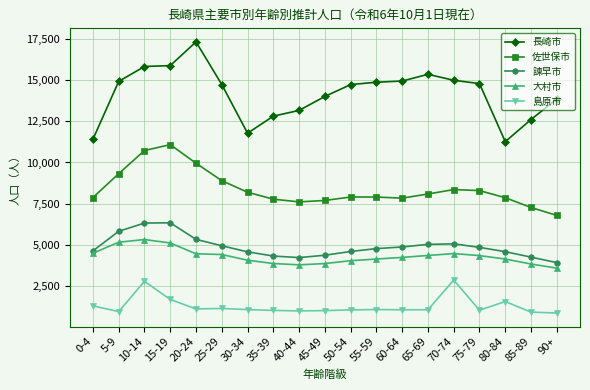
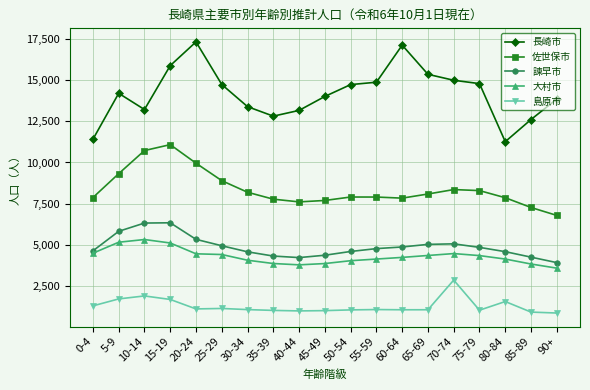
  {
    "長崎市": {
      "0-4": "11,400",
-     "5-9": "14,900",
-     "10-14": "15,800",
+     "5-9": "14,200",
+     "10-14": "13,200",
      "15-19": "15,900",
      "20-24": "17,300",
      "25-29": "14,700",
-     "30-34": "11,800",
+     "30-34": "13,400",
      "35-39": "12,800",
      "40-44": "13,200",
      "45-49": "14,000",
      "50-54": "14,700",
      "55-59": "14,900",
-     "60-64": "14,900",
+     "60-64": "17,100",
      "65-69": "15,300",
      "70-74": "15,000",
      "75-79": "14,800",
      "80-84": "11,300",
      "85-89": "12,600"
    },
    "島原市": {
      "0-4": "1,300",
-     "5-9": "1,000",
-     "10-14": "2,800",
+     "5-9": "1,700",
+     "10-14": "1,900",
      "15-19": "1,700",
      "20-24": "1,100",
      "25-29": "1,200",
      "30-34": "1,100",
      "35-39": "1,000",
      "40-44": "1,000",
      "45-49": "1,000",
      "50-54": "1,100",
      "55-59": "1,100",
      "60-64": "1,100",
      "65-69": "1,100",
      "70-74": "2,900",
      "75-79": "1,000",
      "80-84": "1,600",
      "85-89": "900",
      "90+": "900"
    }
  }
